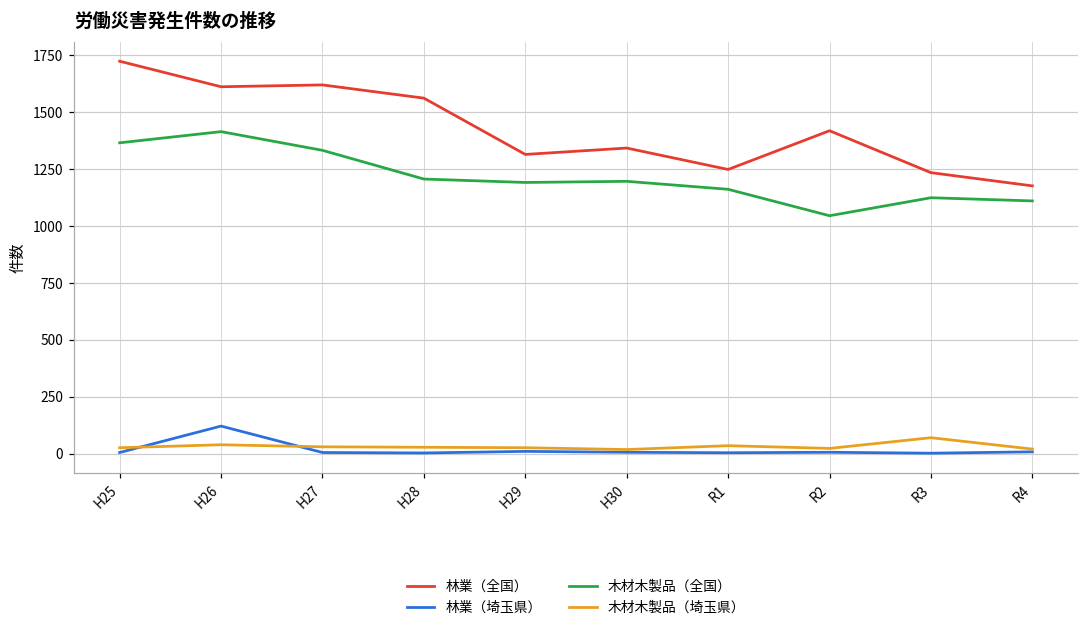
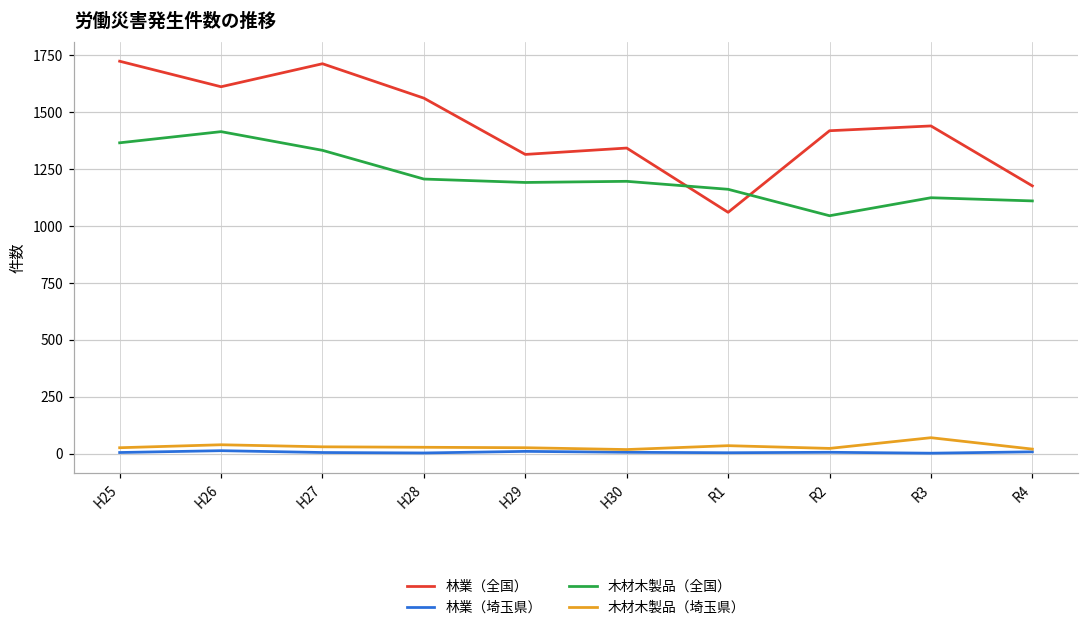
  {
    "林業（全国）": {
      "H25": 1720,
      "H26": 1610,
-     "H27": 1620,
+     "H27": 1710,
      "H28": 1560,
      "H29": 1310,
      "H30": 1340,
-     "R1": 1250,
+     "R1": 1060,
      "R2": 1420,
-     "R3": 1230,
+     "R3": 1440,
      "R4": 1180
    },
    "林業（埼玉県）": {
      "H25": 10,
-     "H26": 120,
+     "H26": 10,
      "H27": 10,
      "H28": 0,
      "H29": 10,
      "R1": 10,
      "R2": 10,
      "R3": 0
    },
    "木材木製品（全国）": {
      "H25": 1370,
      "H26": 1410,
      "H27": 1330,
      "H28": 1210,
      "H29": 1190,
      "H30": 1200,
      "R1": 1160,
      "R2": 1050,
      "R3": 1120,
      "R4": 1110
    },
    "木材木製品（埼玉県）": {
      "H25": 30,
      "H26": 40,
      "H27": 30,
      "H28": 30,
      "H29": 30,
      "R1": 40,
      "R2": 20,
      "R3": 70
    }
  }
